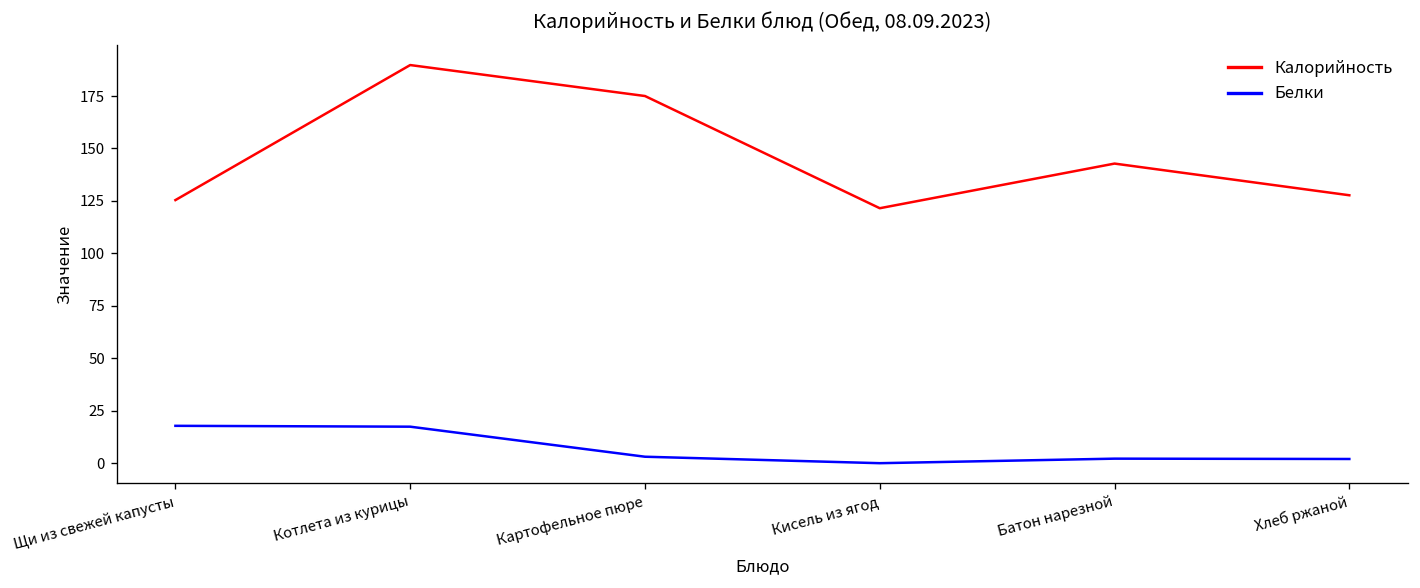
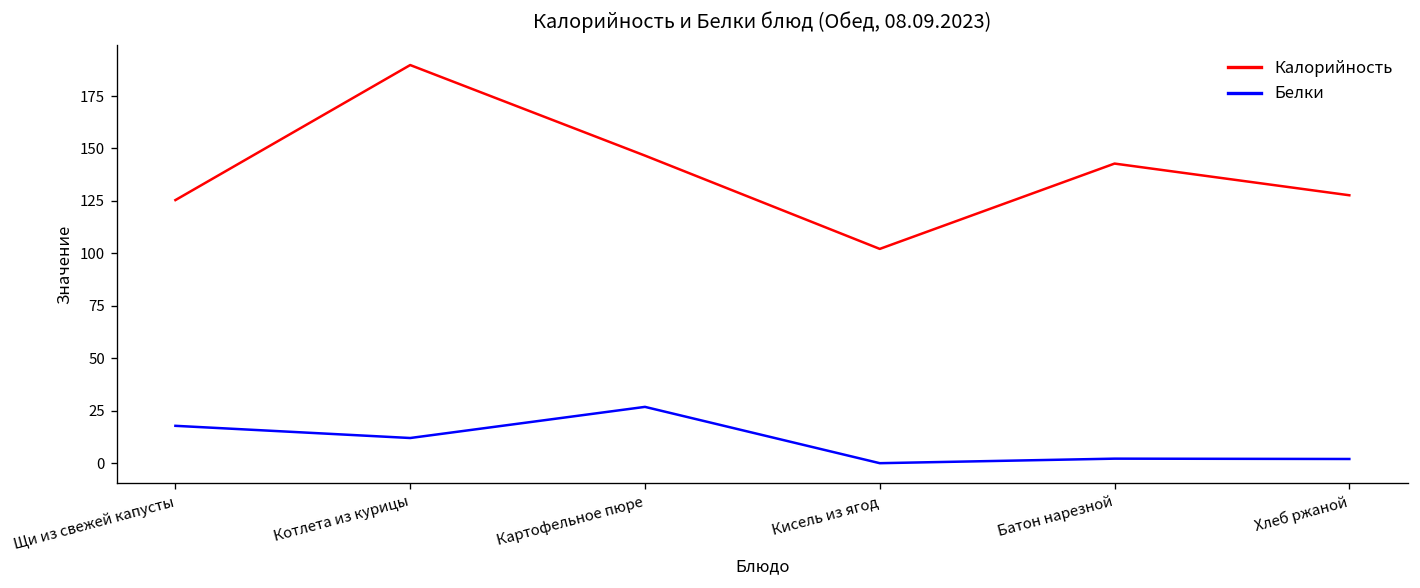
  {
    "Калорийность": {
      "Щи из свежей капусты": 125,
      "Котлета из курицы": 190,
-     "Картофельное пюре": 175,
-     "Кисель из ягод": 122,
+     "Картофельное пюре": 147,
+     "Кисель из ягод": 102,
      "Батон нарезной": 143,
      "Хлеб ржаной": 128
    },
    "Белки": {
      "Щи из свежей капусты": 18,
-     "Котлета из курицы": 17,
-     "Картофельное пюре": 3,
+     "Котлета из курицы": 12,
+     "Картофельное пюре": 27,
      "Кисель из ягод": 0,
      "Батон нарезной": 2,
      "Хлеб ржаной": 2
    }
  }
